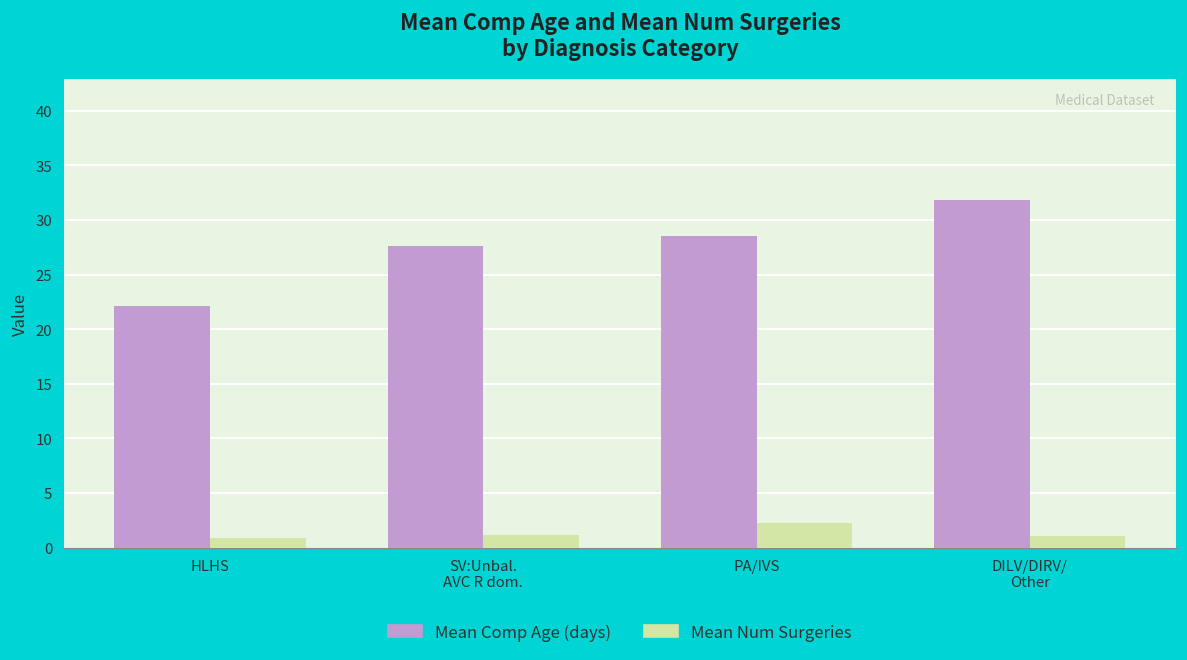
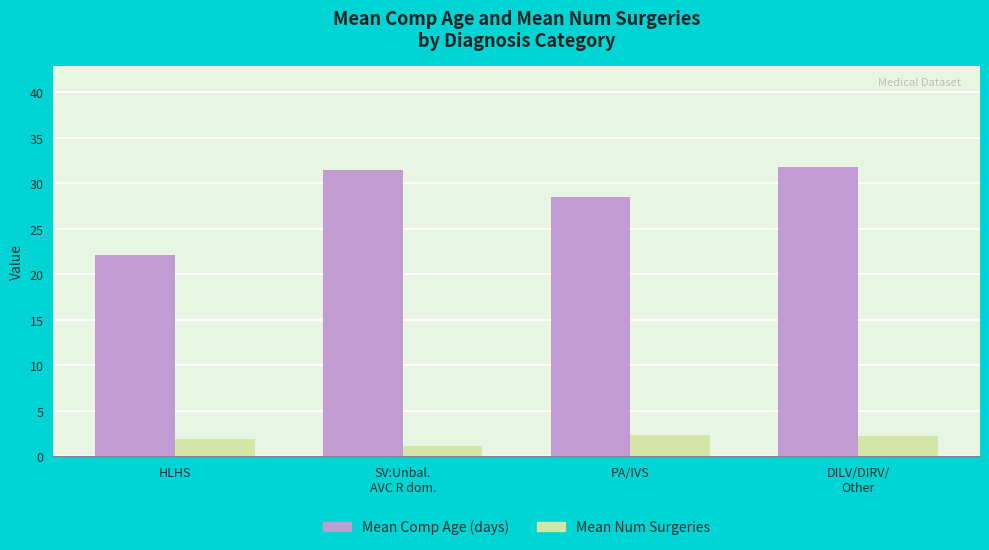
  {
    "Mean Comp Age (days)": {
      "HLHS": 22,
-     "SV:Unbal. AVC R dom.": 28,
+     "SV:Unbal. AVC R dom.": 32,
      "PA/IVS": 29,
      "DILV/DIRV/ Other": 32
    },
    "Mean Num Surgeries": {
-     "HLHS": 1,
+     "HLHS": 2,
      "SV:Unbal. AVC R dom.": 1,
      "PA/IVS": 2,
-     "DILV/DIRV/ Other": 1
+     "DILV/DIRV/ Other": 2
    }
  }
